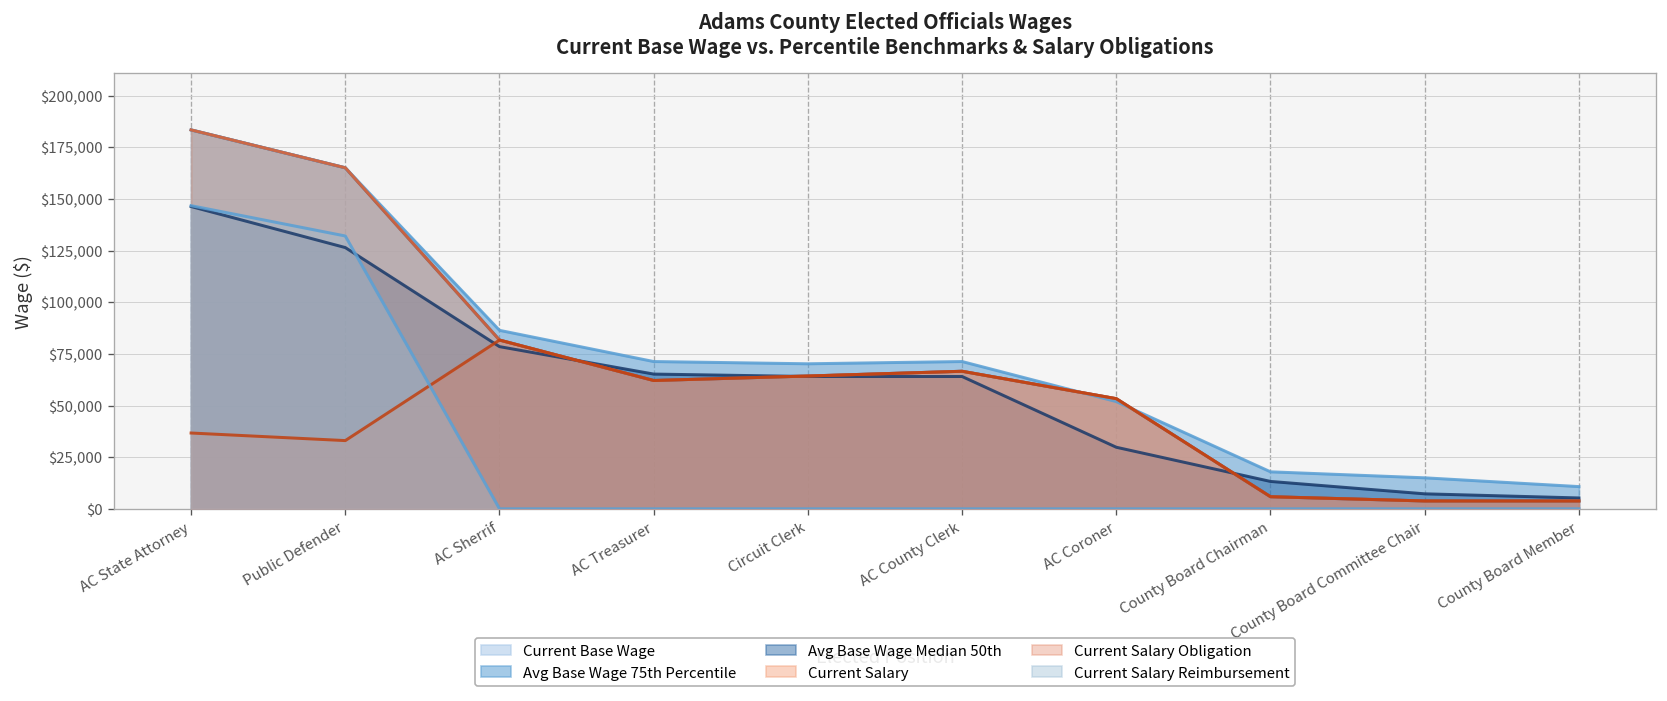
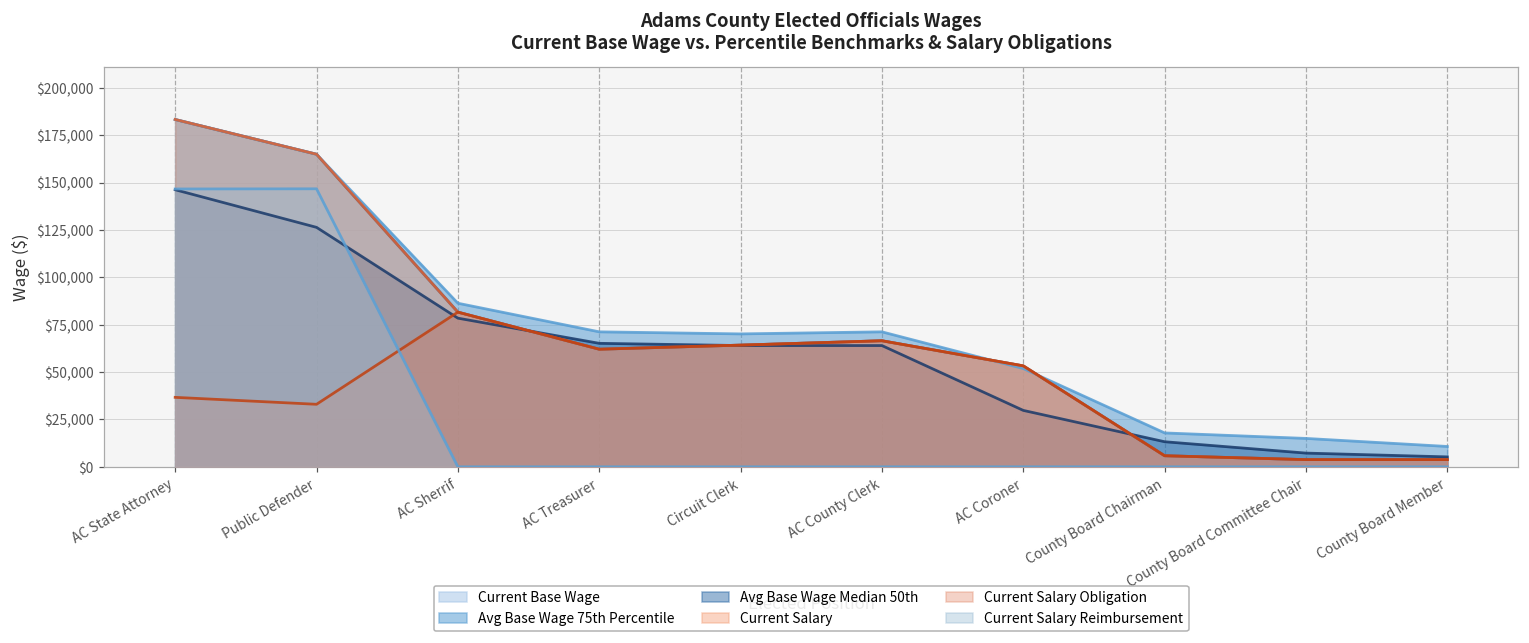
  {
    "Current Salary Reimbursement": {
-     "Public Defender": "$132,000",
+     "Public Defender": "$147,000",
      "AC Sherrif": "$0",
      "AC Treasurer": "$0",
      "Circuit Clerk": "$0",
      "AC County Clerk": "$0",
      "AC Coroner": "$0",
      "County Board Chairman": "$0",
      "County Board Committee Chair": "$0",
      "County Board Member": "$0"
    }
  }
